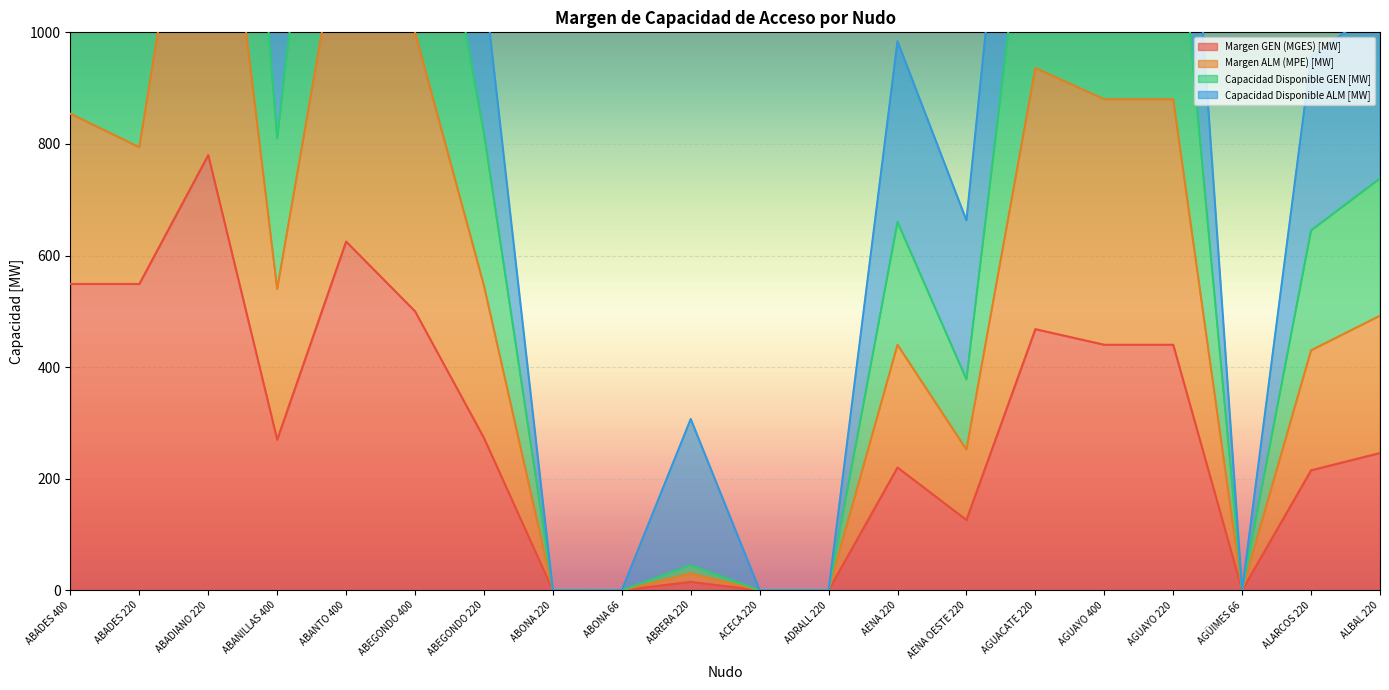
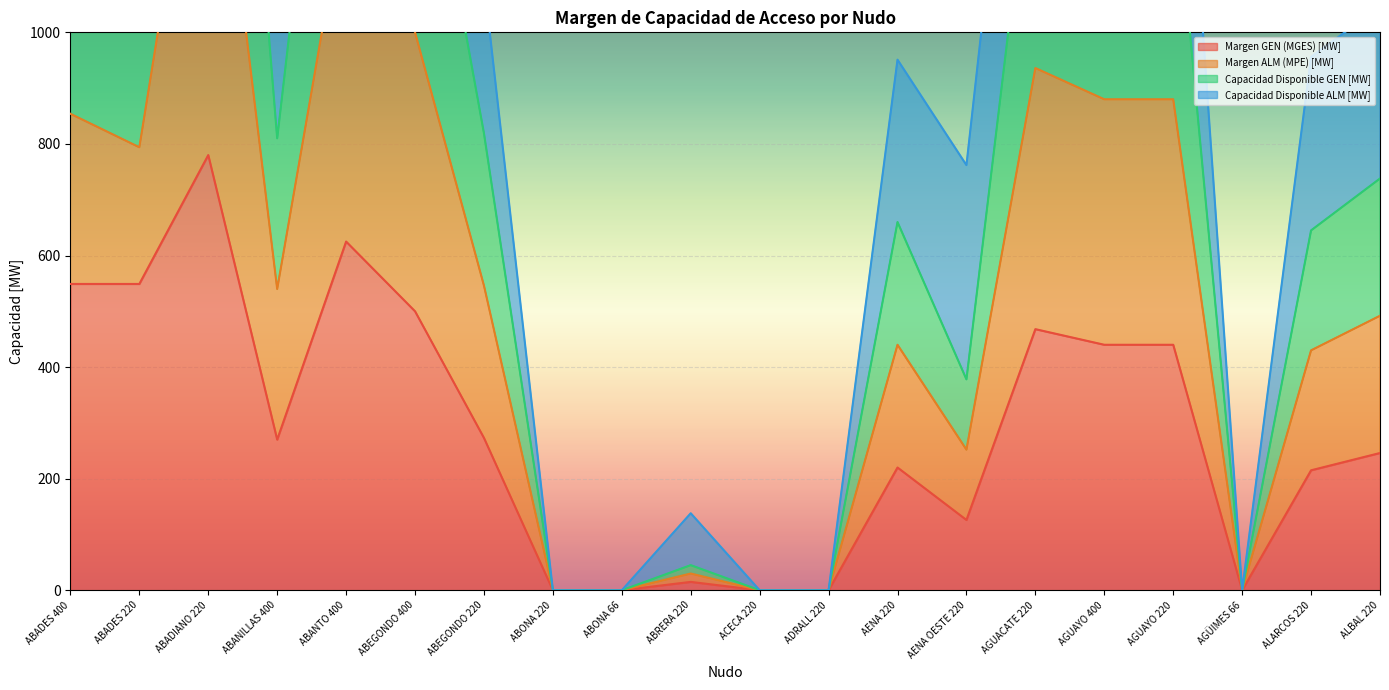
  {
    "Capacidad Disponible GEN [MW]": {
      "ABANILLAS 400": 270,
      "ABEGONDO 220": 270,
      "ABRERA 220": 20,
      "AENA 220": 220,
      "AENA OESTE 220": 130,
      "ALARCOS 220": 220,
      "ALBAL 220": 250
    },
    "Capacidad Disponible ALM [MW]": {
-     "ABRERA 220": 260,
-     "AENA 220": 320,
-     "AENA OESTE 220": 290
+     "ABRERA 220": 90,
+     "AENA 220": 290,
+     "AENA OESTE 220": 380
    }
  }
